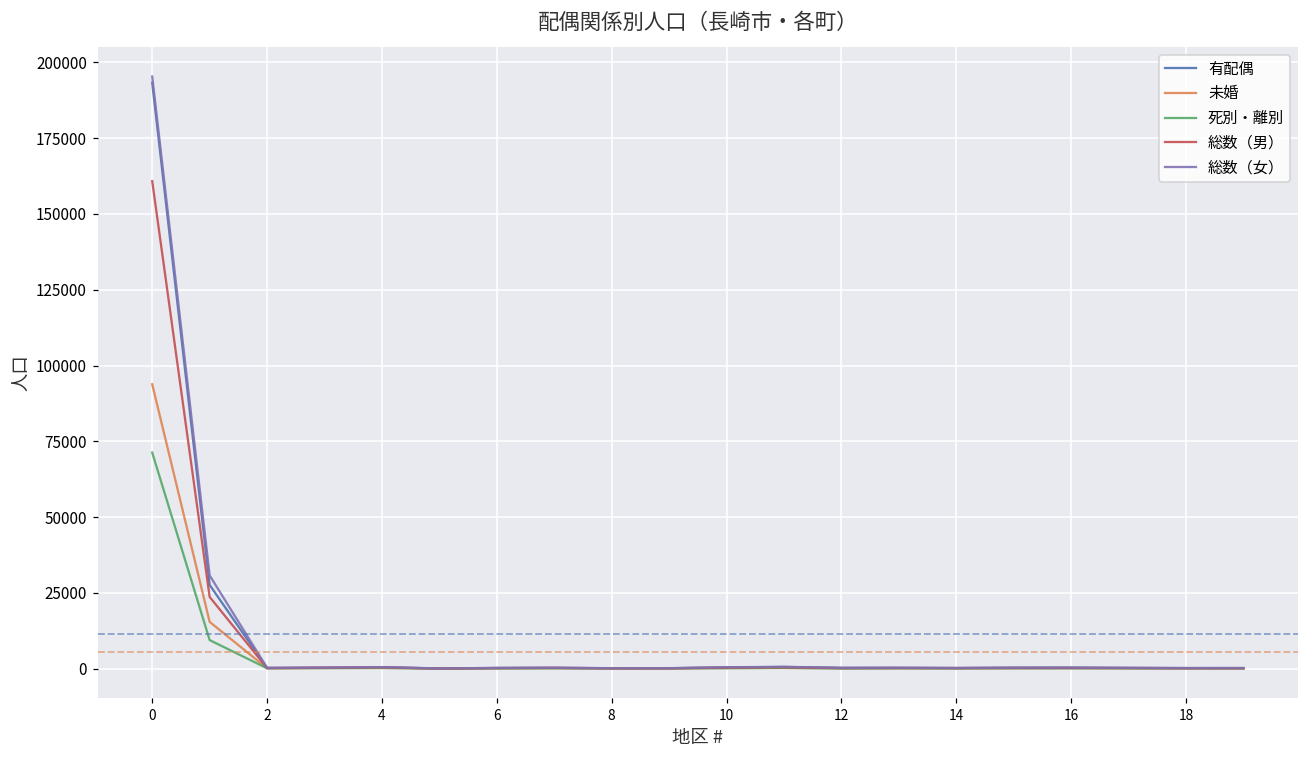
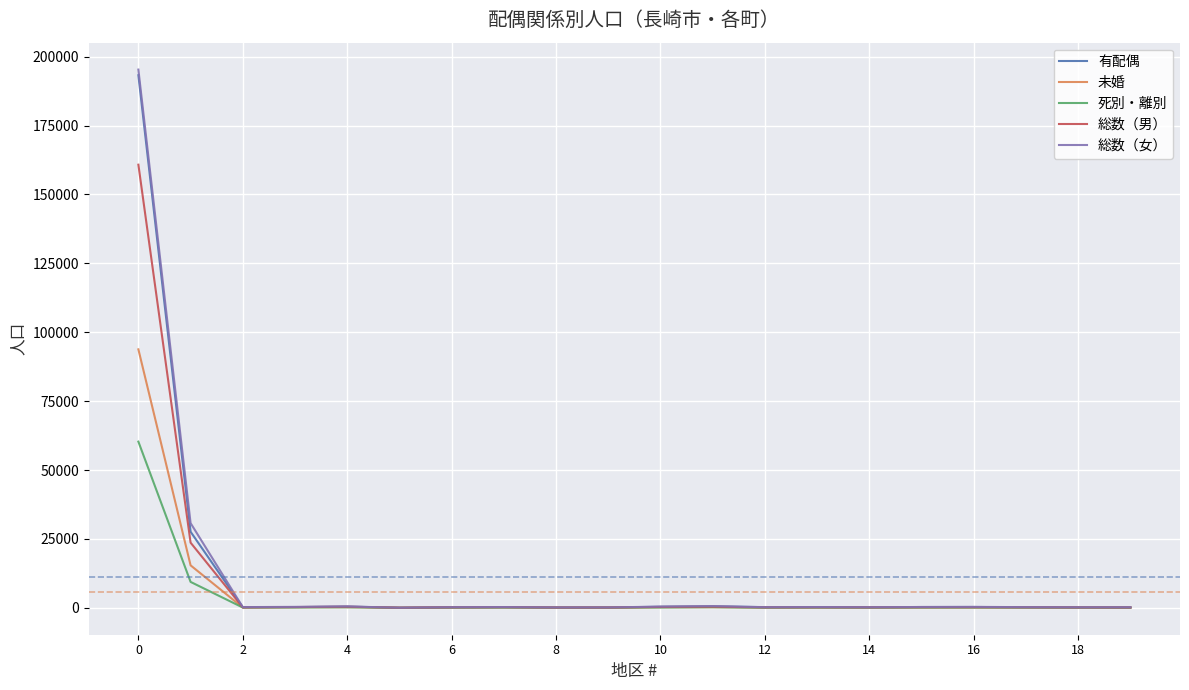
  {
    "死別・離別": {
-     "0": 71000
+     "0": 60000
    }
  }
